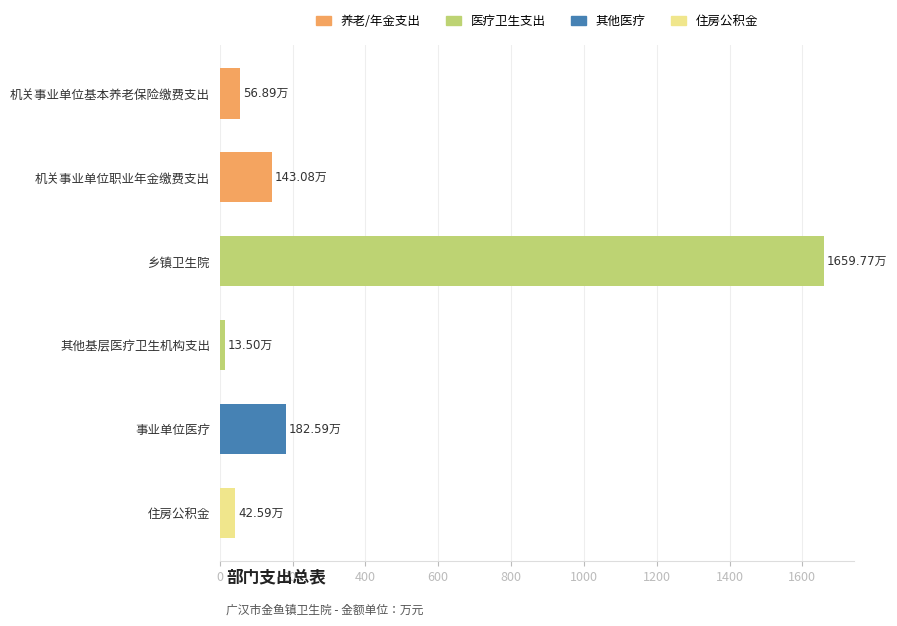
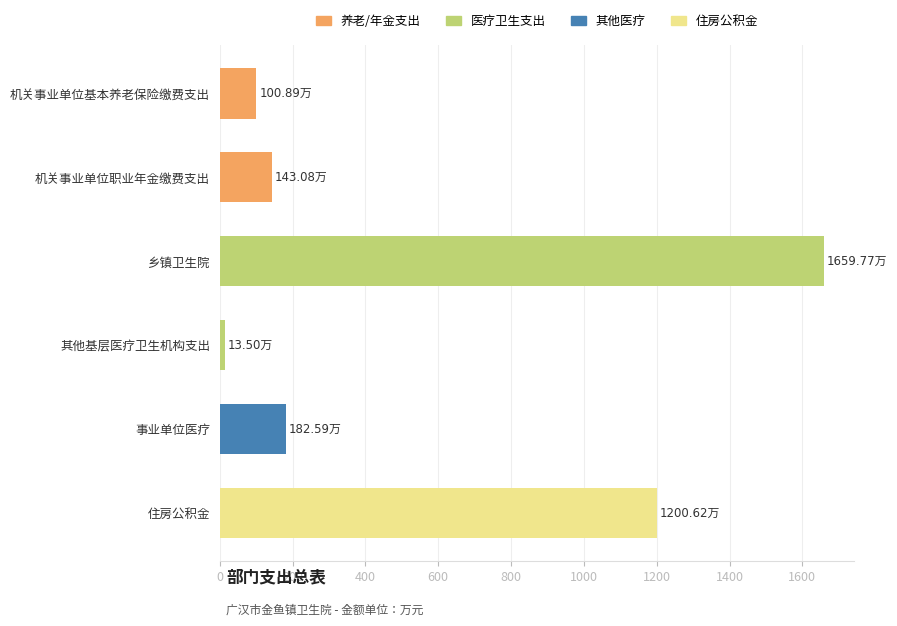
  {
-   "机关事业单位基本养老保险缴费支出": "56.89万",
+   "机关事业单位基本养老保险缴费支出": "100.89万",
    "机关事业单位职业年金缴费支出": "143.08万",
    "乡镇卫生院": "1659.77万",
    "其他基层医疗卫生机构支出": "13.50万",
    "事业单位医疗": "182.59万",
-   "住房公积金": "42.59万"
+   "住房公积金": "1200.62万"
  }
